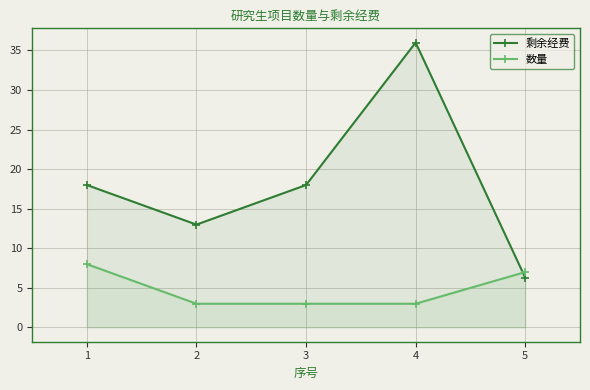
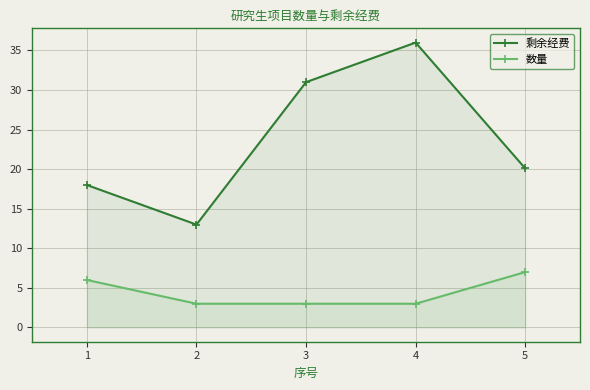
  {
    "剩余经费": {
      "1": 18,
      "2": 13,
-     "3": 18,
+     "3": 31,
      "4": 36,
-     "5": 6
+     "5": 20
    },
    "数量": {
-     "1": 8,
+     "1": 6,
      "2": 3,
      "3": 3,
      "4": 3,
      "5": 7
    }
  }
